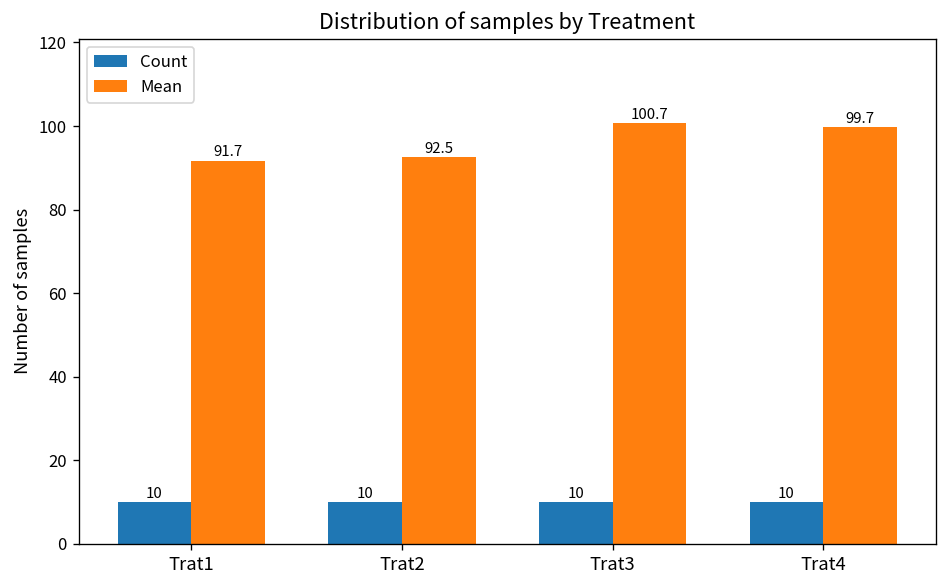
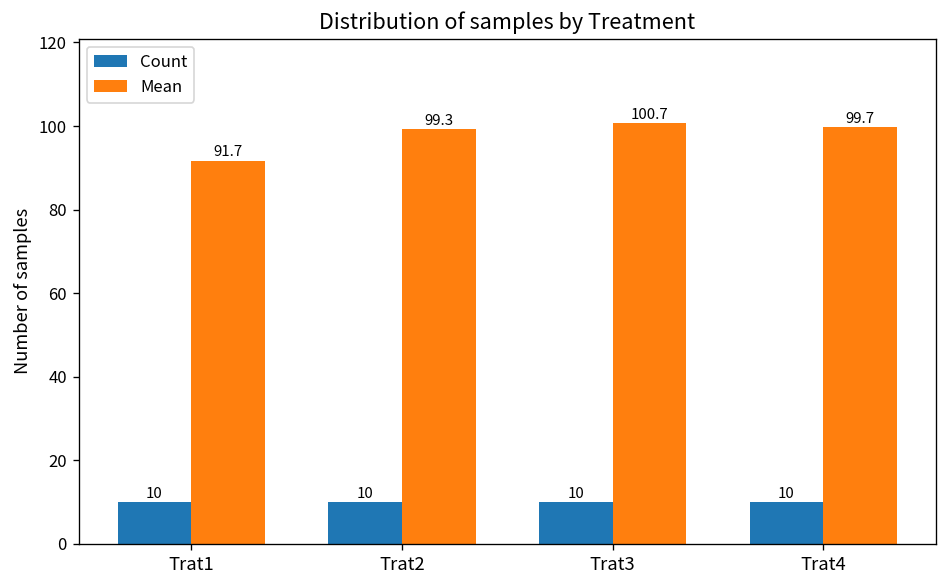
  {
    "Count": {
      "Trat1": 10,
      "Trat2": 10,
      "Trat3": 10,
      "Trat4": 10
    },
    "Mean": {
      "Trat1": 91.7,
-     "Trat2": 92.5,
+     "Trat2": 99.3,
      "Trat3": 100.7,
      "Trat4": 99.7
    }
  }
